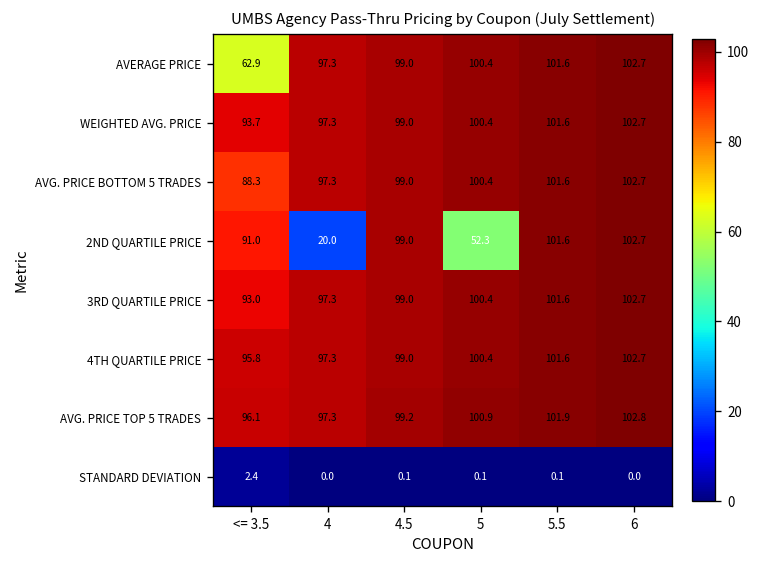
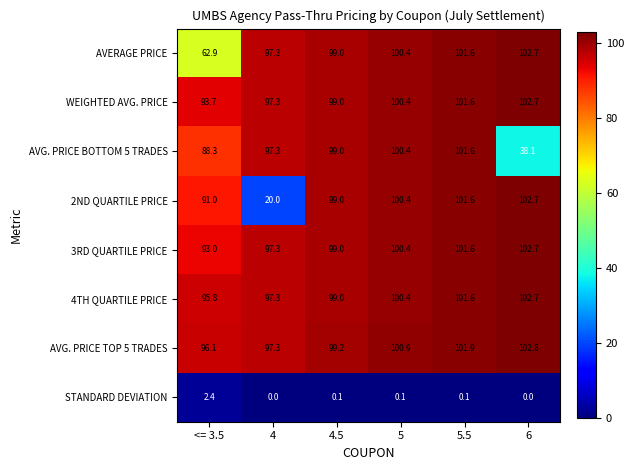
  {
    "AVERAGE PRICE": {
      "<= 3.5": 62.9,
      "4": 97.3,
      "4.5": 99.0,
      "5": 100.4,
      "5.5": 101.6,
      "6": 102.7
    },
    "WEIGHTED AVG. PRICE": {
      "<= 3.5": 93.7,
      "4": 97.3,
      "4.5": 99.0,
      "5": 100.4,
      "5.5": 101.6,
      "6": 102.7
    },
    "AVG. PRICE BOTTOM 5 TRADES": {
      "<= 3.5": 88.3,
      "4": 97.3,
      "4.5": 99.0,
      "5": 100.4,
      "5.5": 101.6,
-     "6": 102.7
+     "6": 38.1
    },
    "2ND QUARTILE PRICE": {
      "<= 3.5": 91.0,
      "4": 20.0,
      "4.5": 99.0,
-     "5": 52.3,
+     "5": 100.4,
      "5.5": 101.6,
      "6": 102.7
    },
    "3RD QUARTILE PRICE": {
      "<= 3.5": 93.0,
      "4": 97.3,
      "4.5": 99.0,
      "5": 100.4,
      "5.5": 101.6,
      "6": 102.7
    },
    "4TH QUARTILE PRICE": {
      "<= 3.5": 95.8,
      "4": 97.3,
      "4.5": 99.0,
      "5": 100.4,
      "5.5": 101.6,
      "6": 102.7
    },
    "AVG. PRICE TOP 5 TRADES": {
      "<= 3.5": 96.1,
      "4": 97.3,
      "4.5": 99.2,
      "5": 100.9,
      "5.5": 101.9,
      "6": 102.8
    },
    "STANDARD DEVIATION": {
      "<= 3.5": 2.4,
      "4": 0.0,
      "4.5": 0.1,
      "5": 0.1,
      "5.5": 0.1,
      "6": 0.0
    }
  }
